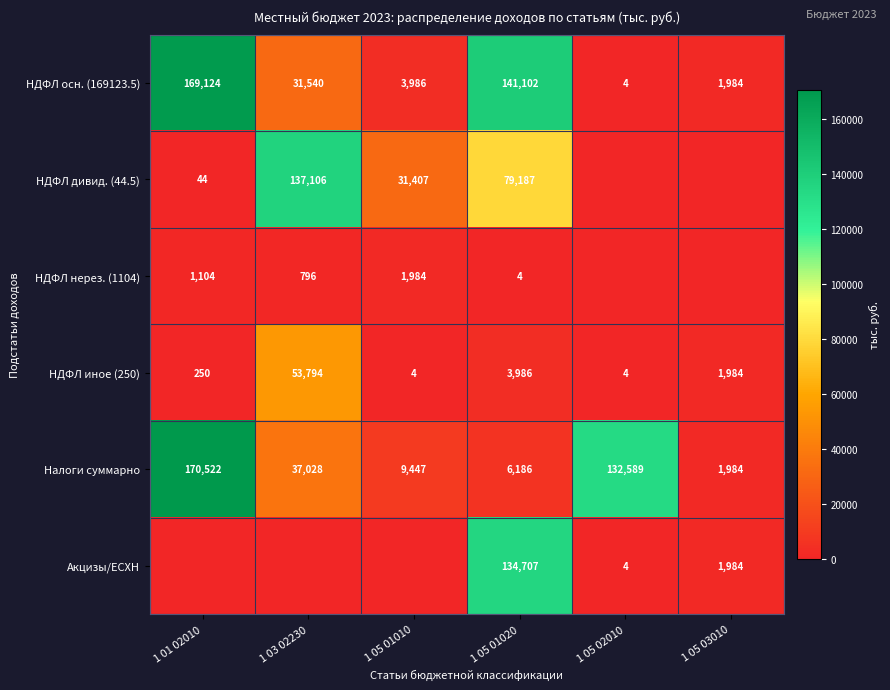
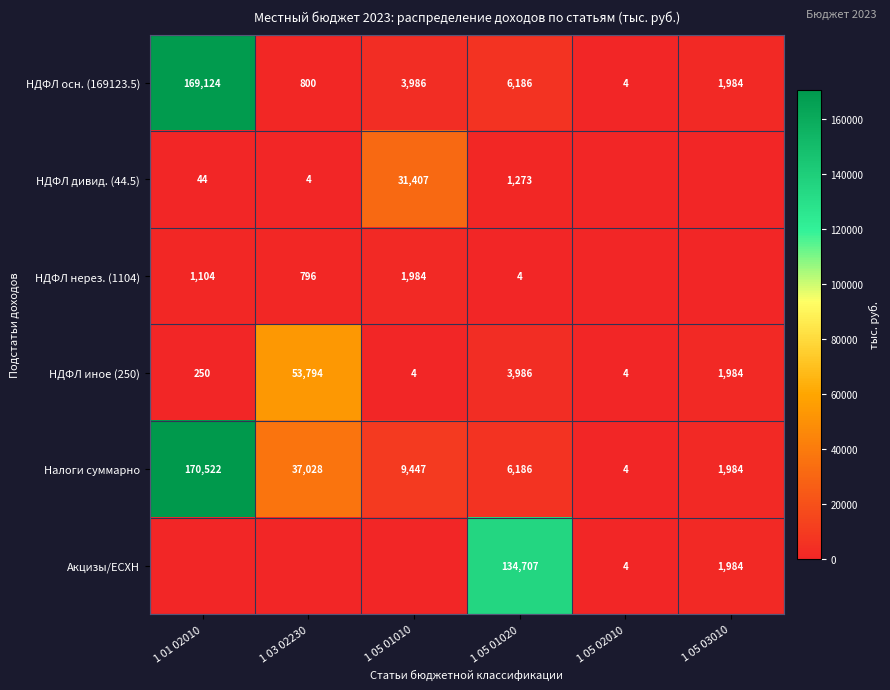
  {
    "НДФЛ осн. (169123.5)": {
      "1 01 02010": "169,124",
-     "1 03 02230": "31,540",
+     "1 03 02230": "800",
      "1 05 01010": "3,986",
-     "1 05 01020": "141,102",
+     "1 05 01020": "6,186",
      "1 05 02010": "4",
      "1 05 03010": "1,984"
    },
    "НДФЛ дивид. (44.5)": {
      "1 01 02010": "44",
-     "1 03 02230": "137,106",
+     "1 03 02230": "4",
      "1 05 01010": "31,407",
-     "1 05 01020": "79,187"
+     "1 05 01020": "1,273"
    },
    "НДФЛ нерез. (1104)": {
      "1 01 02010": "1,104",
      "1 03 02230": "796",
      "1 05 01010": "1,984",
      "1 05 01020": "4"
    },
    "НДФЛ иное (250)": {
      "1 01 02010": "250",
      "1 03 02230": "53,794",
      "1 05 01010": "4",
      "1 05 01020": "3,986",
      "1 05 02010": "4",
      "1 05 03010": "1,984"
    },
    "Налоги суммарно": {
      "1 01 02010": "170,522",
      "1 03 02230": "37,028",
      "1 05 01010": "9,447",
      "1 05 01020": "6,186",
-     "1 05 02010": "132,589",
+     "1 05 02010": "4",
      "1 05 03010": "1,984"
    },
    "Акцизы/ЕСХН": {
      "1 05 01020": "134,707",
      "1 05 02010": "4",
      "1 05 03010": "1,984"
    }
  }
